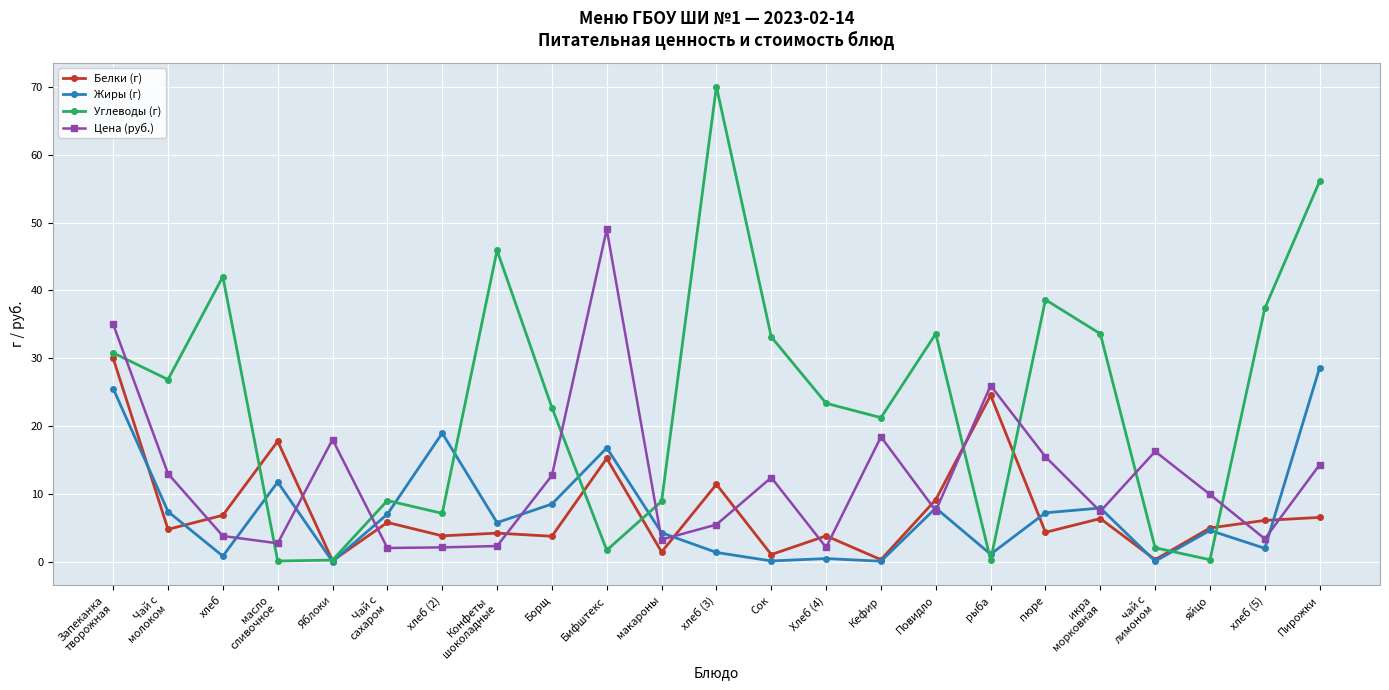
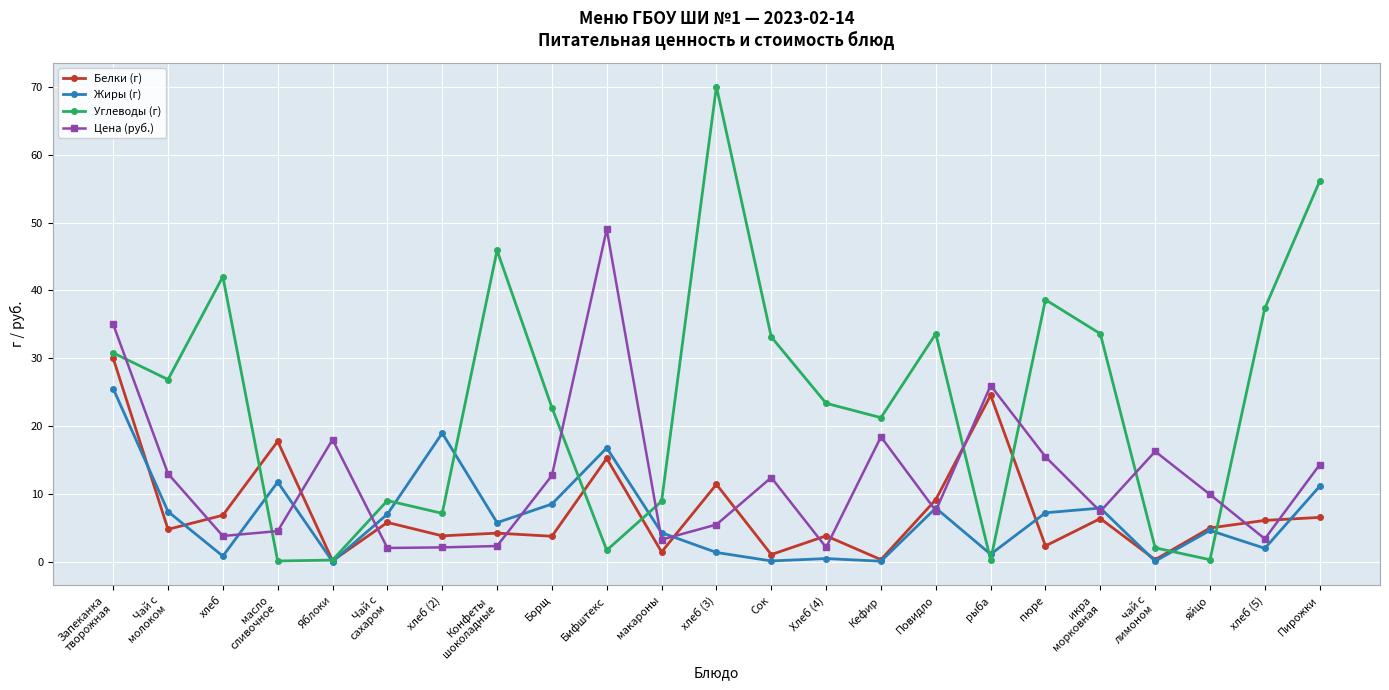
  {
    "Белки (г)": {
      "Запеканка творожная": 30,
      "Чай с молоком": 5,
      "хлеб": 7,
      "масло сливочное": 18,
      "Чай с сахаром": 6,
      "хлеб (2)": 4,
      "Конфеты шоколадные": 4,
      "Борщ": 4,
      "Бифштекс": 15,
      "макароны": 1,
      "хлеб (3)": 11,
      "Сок": 1,
      "Хлеб (4)": 4,
      "Повидло": 9,
      "рыба": 25,
-     "пюре": 4,
+     "пюре": 2,
      "икра морковная": 6,
      "хлеб (5)": 6,
      "Пирожки": 7
    },
    "Жиры (г)": {
      "Запеканка творожная": 26,
      "Чай с молоком": 7,
      "хлеб": 1,
      "масло сливочное": 12,
      "Чай с сахаром": 7,
      "хлеб (2)": 19,
      "Конфеты шоколадные": 6,
      "Борщ": 8,
      "Бифштекс": 17,
      "макароны": 4,
      "хлеб (3)": 1,
      "Сок": 0,
      "Хлеб (4)": 0,
      "Повидло": 8,
      "рыба": 1,
      "пюре": 7,
      "икра морковная": 8,
      "хлеб (5)": 2,
-     "Пирожки": 29
+     "Пирожки": 11
    },
    "Углеводы (г)": {
      "Запеканка творожная": 31,
      "Чай с молоком": 27,
      "хлеб": 42,
      "масло сливочное": 0,
      "Чай с сахаром": 9,
      "хлеб (2)": 7,
      "Конфеты шоколадные": 46,
      "Борщ": 23,
      "Бифштекс": 2,
      "макароны": 9,
      "хлеб (3)": 70,
      "Сок": 33,
      "Хлеб (4)": 23,
      "Кефир": 21,
      "Повидло": 34,
      "рыба": 0,
      "пюре": 39,
      "икра морковная": 34,
      "чай с лимоном": 2,
      "яйцо": 0,
      "хлеб (5)": 37,
      "Пирожки": 56
    },
    "Цена (руб.)": {
      "Запеканка творожная": 35,
      "Чай с молоком": 13,
      "хлеб": 4,
-     "масло сливочное": 3,
+     "масло сливочное": 5,
      "Яблоки": 18,
      "Чай с сахаром": 2,
      "хлеб (2)": 2,
      "Конфеты шоколадные": 2,
      "Борщ": 13,
      "Бифштекс": 49,
      "макароны": 3,
      "хлеб (3)": 5,
      "Сок": 12,
      "Хлеб (4)": 2,
      "Кефир": 18,
      "Повидло": 8,
      "рыба": 26,
      "пюре": 15,
      "икра морковная": 7,
      "чай с лимоном": 16,
      "яйцо": 10,
      "хлеб (5)": 3,
      "Пирожки": 14
    }
  }
